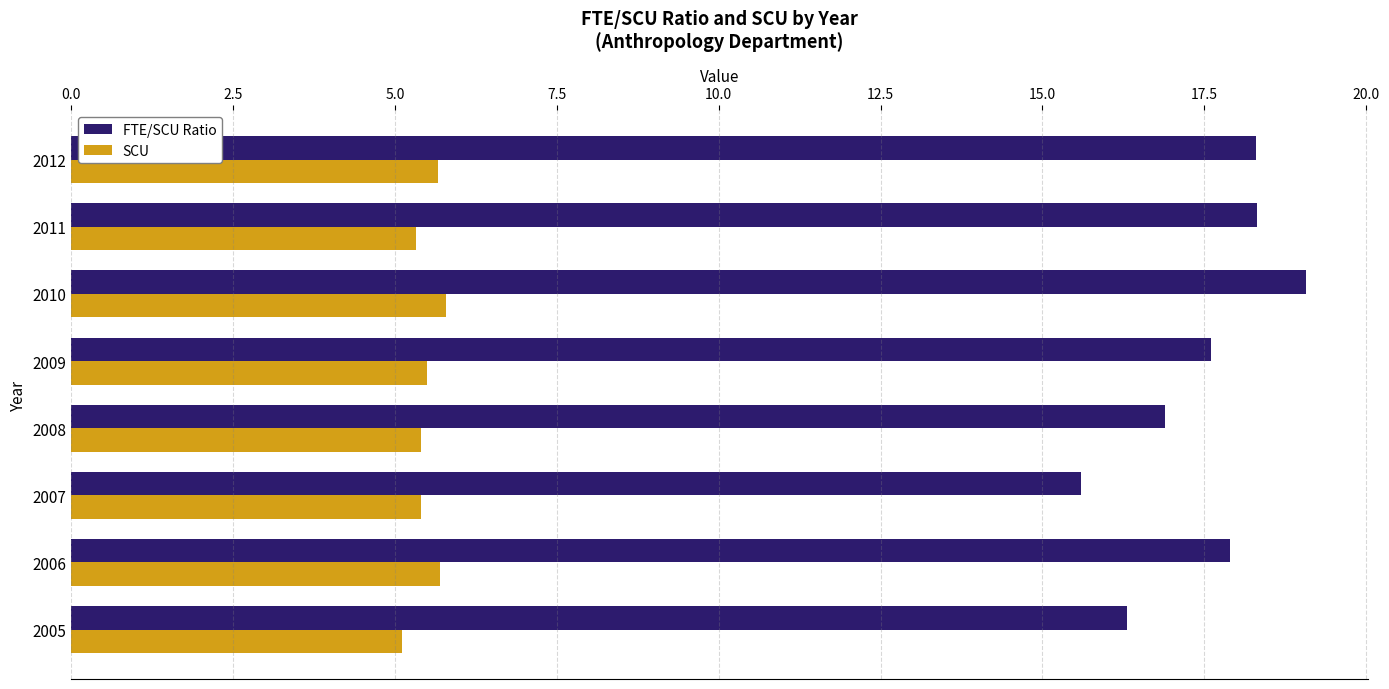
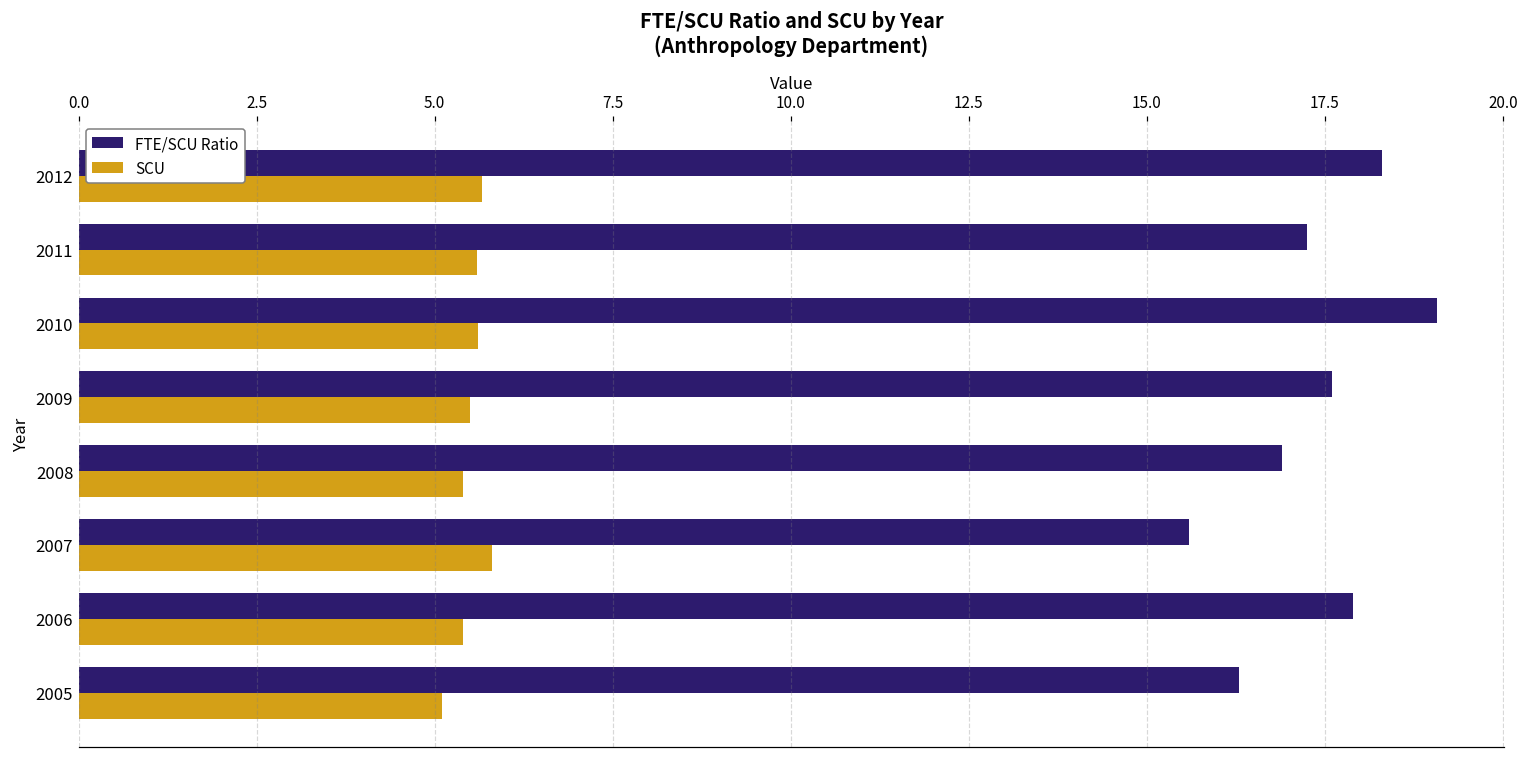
  {
    "FTE/SCU Ratio": {
      "2012": 18.3,
-     "2011": 18.3,
+     "2011": 17.3,
      "2010": 19.1,
      "2009": 17.6,
      "2008": 16.9,
      "2007": 15.6,
      "2006": 17.9,
      "2005": 16.3
    },
    "SCU": {
      "2012": 5.7,
-     "2011": 5.3,
-     "2010": 5.8,
+     "2011": 5.6,
+     "2010": 5.6,
      "2009": 5.5,
      "2008": 5.4,
-     "2007": 5.4,
-     "2006": 5.7,
+     "2007": 5.8,
+     "2006": 5.4,
      "2005": 5.1
    }
  }
